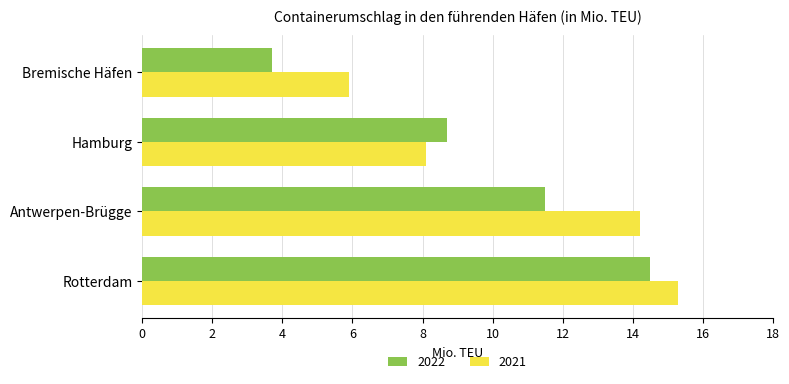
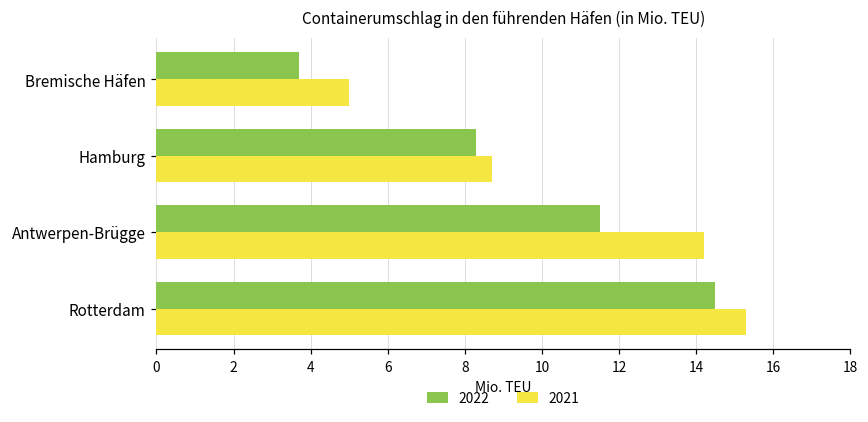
  {
    "2022": {
      "Bremische Häfen": 3.7,
-     "Hamburg": 8.7,
+     "Hamburg": 8.3,
      "Antwerpen-Brügge": 11.5,
      "Rotterdam": 14.5
    },
    "2021": {
-     "Bremische Häfen": 5.9,
-     "Hamburg": 8.1,
+     "Bremische Häfen": 5.0,
+     "Hamburg": 8.7,
      "Antwerpen-Brügge": 14.2,
      "Rotterdam": 15.3
    }
  }
